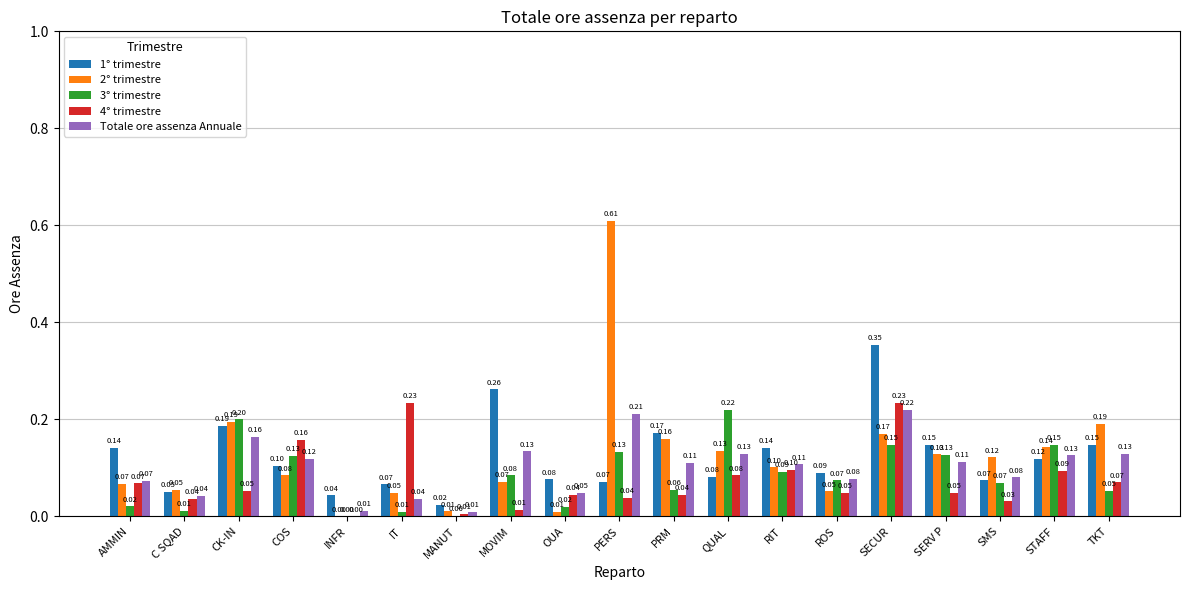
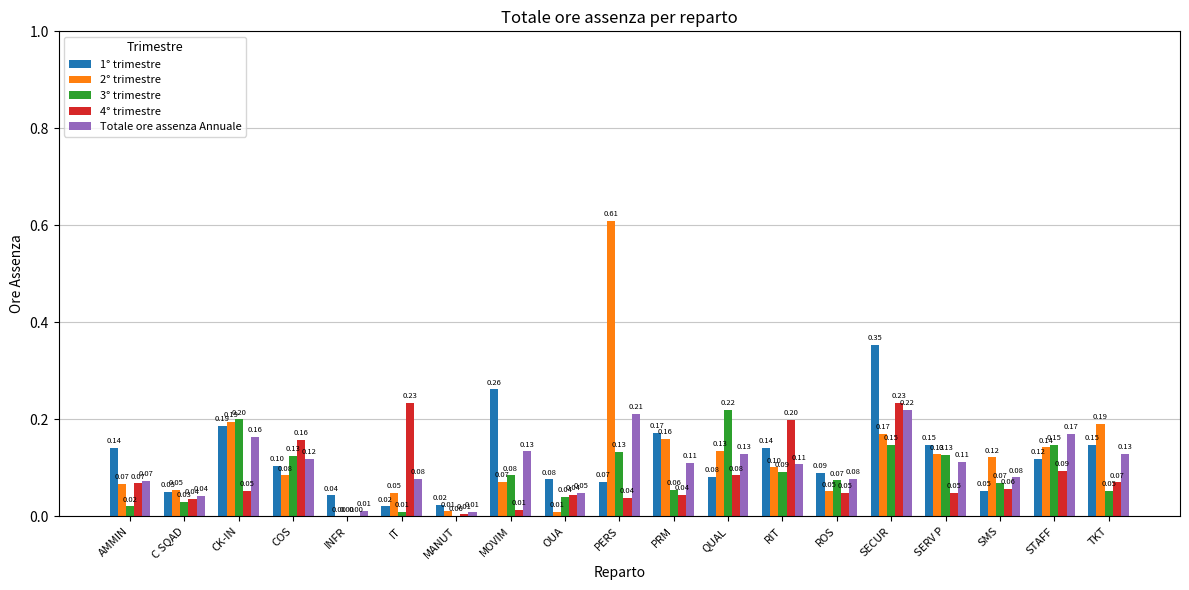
  {
    "1° trimestre": {
      "AMMIN": 0.14,
      "COS": 0.10,
      "INFR": 0.04,
-     "IT": 0.07,
+     "IT": 0.02,
      "MANUT": 0.02,
      "MOVIM": 0.26,
      "OUA": 0.08,
      "PERS": 0.07,
      "PRM": 0.17,
      "QUAL": 0.08,
      "RIT": 0.14,
      "ROS": 0.09,
      "SECUR": 0.35,
      "SERV P": 0.15,
-     "SMS": 0.07,
+     "SMS": 0.05,
      "STAFF": 0.12,
      "TKT": 0.15
    },
    "2° trimestre": {
      "AMMIN": 0.07,
      "COS": 0.08,
      "IT": 0.05,
      "MOVIM": 0.07,
      "OUA": 0.01,
      "PERS": 0.61,
      "PRM": 0.16,
      "QUAL": 0.13,
      "ROS": 0.05,
      "SECUR": 0.17,
      "SMS": 0.12,
      "TKT": 0.19
    },
    "3° trimestre": {
      "AMMIN": 0.02,
-     "C SQAD": 0.01,
+     "C SQAD": 0.03,
      "COS": 0.13,
      "IT": 0.01,
      "MOVIM": 0.08,
-     "OUA": 0.02,
+     "OUA": 0.04,
      "PERS": 0.13,
      "QUAL": 0.22,
      "ROS": 0.07,
      "SECUR": 0.15,
      "SMS": 0.07,
      "TKT": 0.05
    },
    "4° trimestre": {
      "CK-IN": 0.05,
      "COS": 0.16,
      "IT": 0.23,
      "MOVIM": 0.01,
      "PERS": 0.04,
      "QUAL": 0.08,
-     "RIT": 0.10,
+     "RIT": 0.20,
      "ROS": 0.05,
      "SECUR": 0.23,
      "SERV P": 0.05,
-     "SMS": 0.03,
+     "SMS": 0.06,
      "STAFF": 0.09,
      "TKT": 0.07
    },
    "Totale ore assenza Annuale": {
      "CK-IN": 0.16,
      "COS": 0.12,
-     "IT": 0.04,
+     "IT": 0.08,
      "MOVIM": 0.13,
      "PERS": 0.21,
      "PRM": 0.11,
      "QUAL": 0.13,
      "RIT": 0.11,
      "ROS": 0.08,
      "SECUR": 0.22,
      "SERV P": 0.11,
      "SMS": 0.08,
-     "STAFF": 0.13,
+     "STAFF": 0.17,
      "TKT": 0.13
    }
  }
